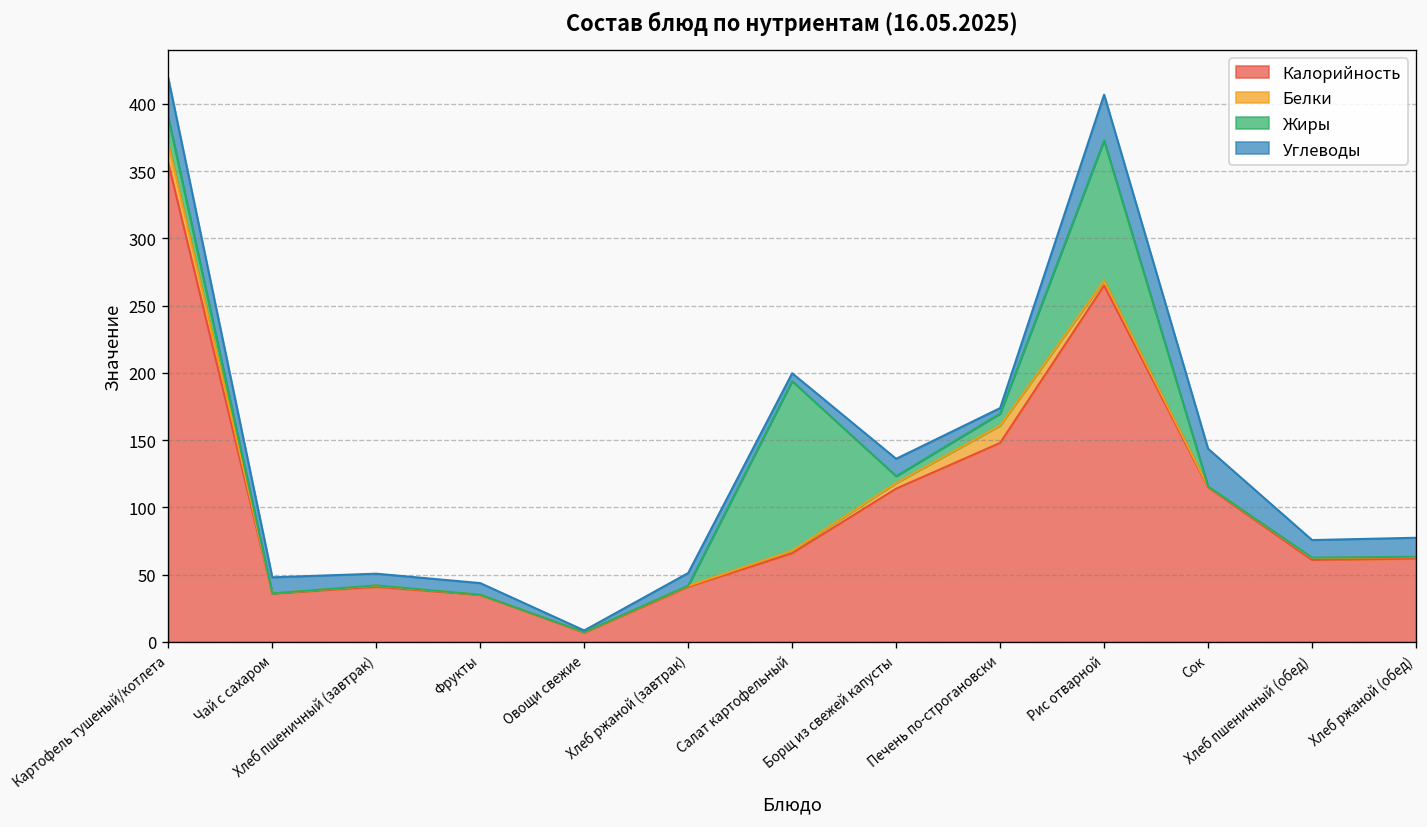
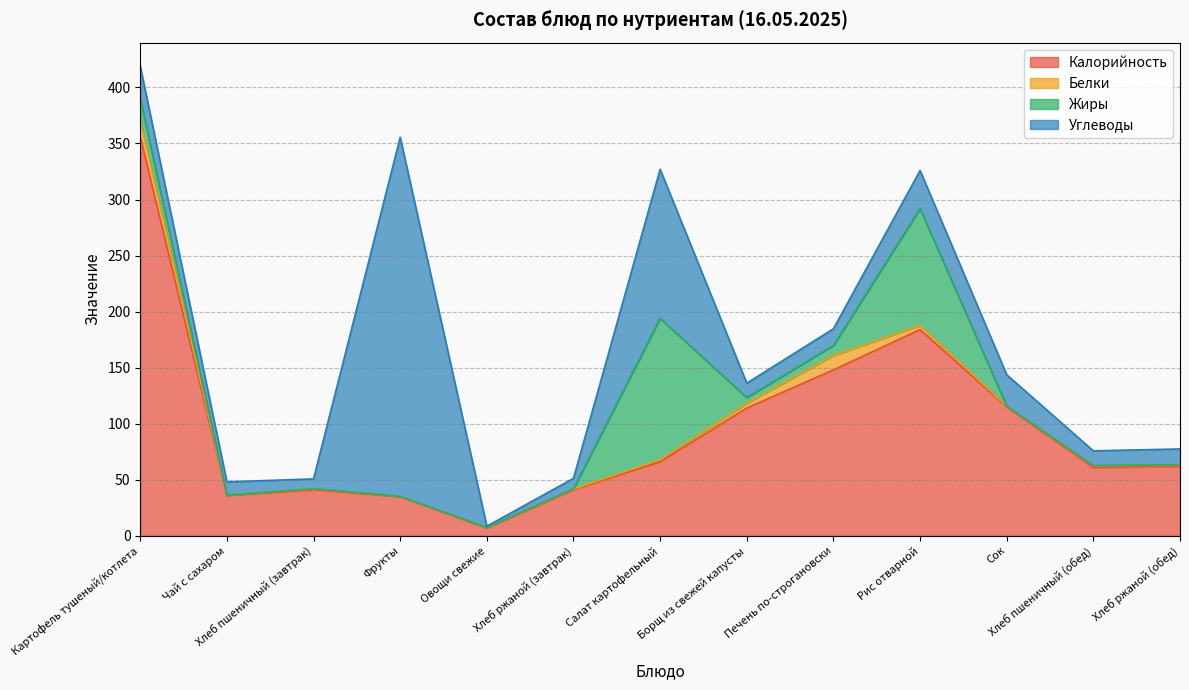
  {
    "Калорийность": {
      "Картофель тушеный/котлета": 356,
      "Борщ из свежей капусты": 114,
      "Печень по-строгановски": 148,
-     "Рис отварной": 265
+     "Рис отварной": 184
    },
    "Белки": {
      "Картофель тушеный/котлета": 15,
      "Борщ из свежей капусты": 4,
      "Печень по-строгановски": 13,
      "Рис отварной": 4
    },
    "Жиры": {
      "Картофель тушеный/котлета": 19,
      "Салат картофельный": 126,
      "Борщ из свежей капусты": 5,
      "Печень по-строгановски": 9,
      "Рис отварной": 104
    },
    "Углеводы": {
      "Картофель тушеный/котлета": 29,
      "Чай с сахаром": 12,
      "Хлеб пшеничный (завтрак)": 9,
-     "Фрукты": 9,
+     "Фрукты": 320,
      "Хлеб ржаной (завтрак)": 9,
-     "Салат картофельный": 6,
+     "Салат картофельный": 133,
      "Борщ из свежей капусты": 13,
-     "Печень по-строгановски": 4,
+     "Печень по-строгановски": 15,
      "Рис отварной": 34,
      "Сок": 28,
      "Хлеб пшеничный (обед)": 13,
      "Хлеб ржаной (обед)": 14
    }
  }
